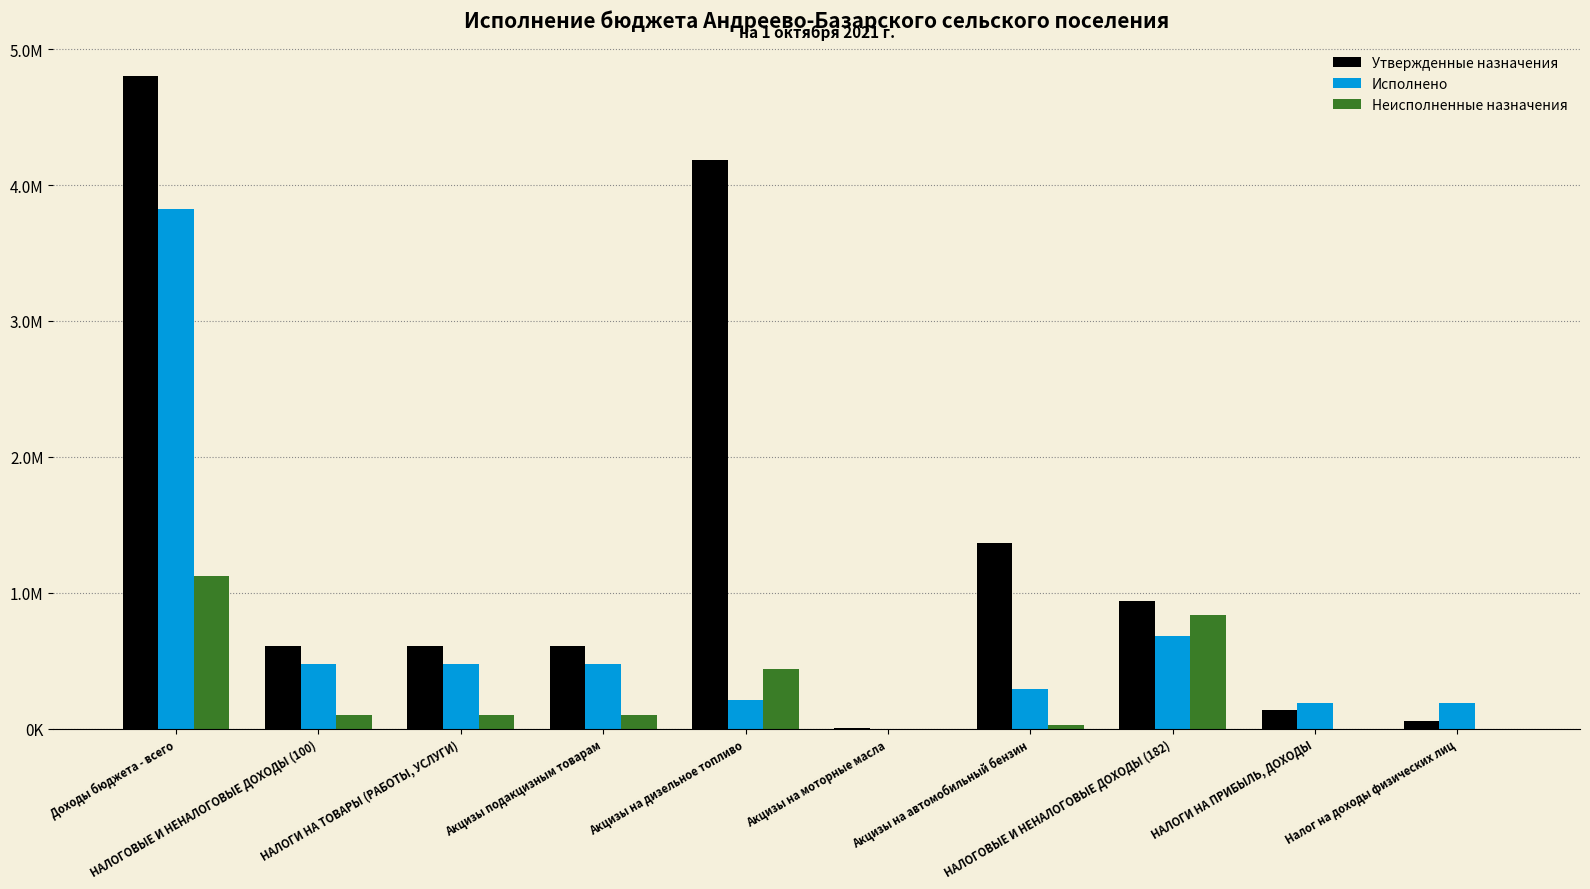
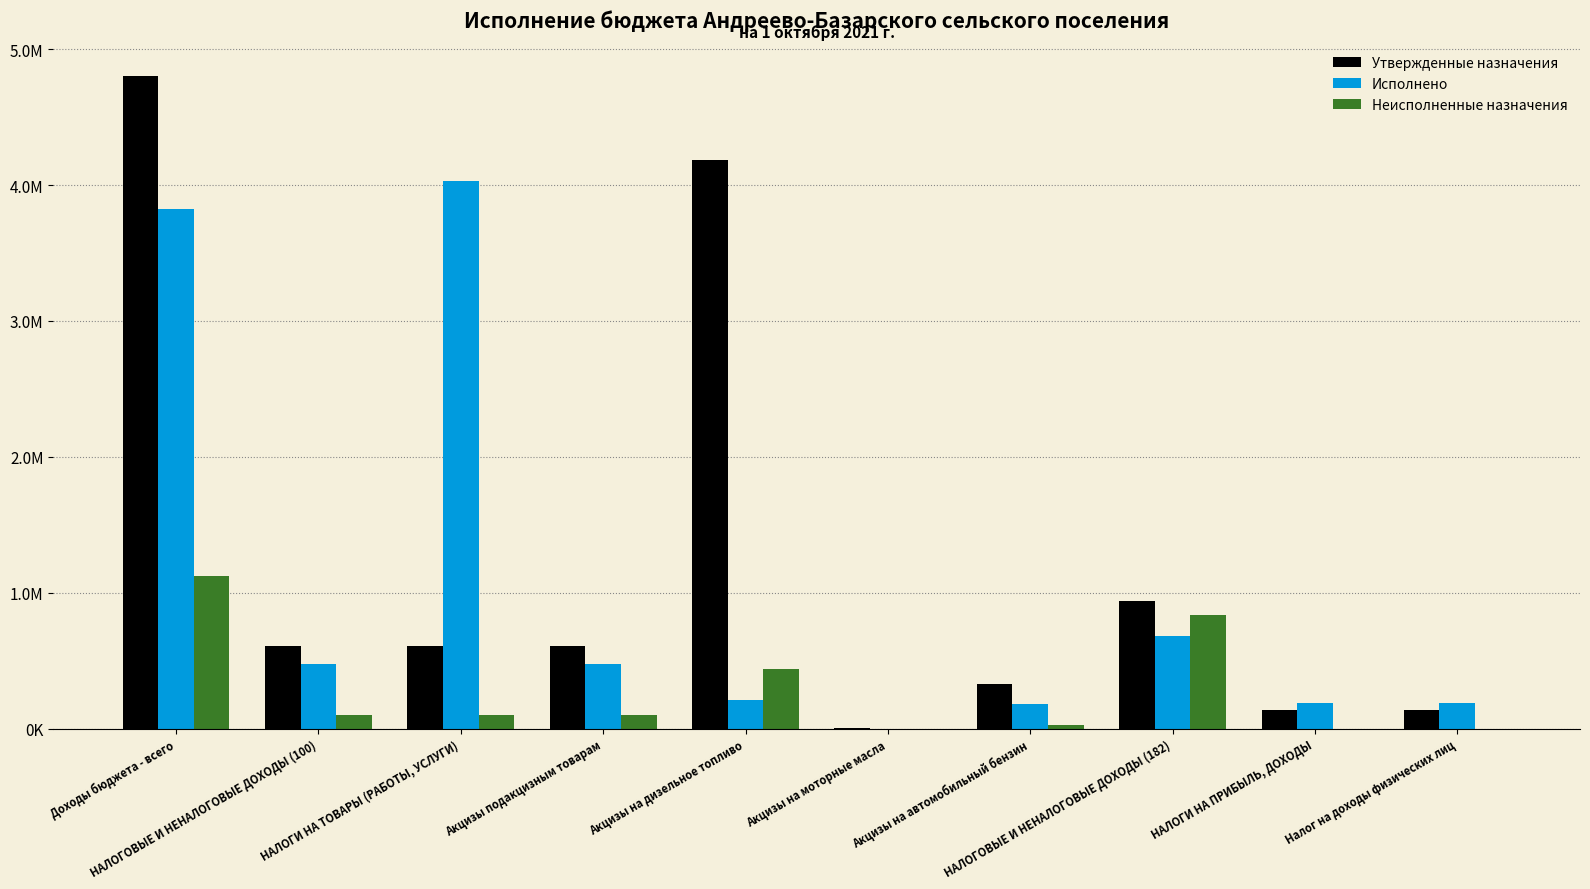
  {
    "Утвержденные назначения": {
      "Доходы бюджета - всего": 4800000,
      "НАЛОГОВЫЕ И НЕНАЛОГОВЫЕ ДОХОДЫ (100)": 610000,
      "НАЛОГИ НА ТОВАРЫ (РАБОТЫ, УСЛУГИ)": 610000,
      "Акцизы подакцизным товарам": 610000,
      "Акцизы на дизельное топливо": 4190000,
-     "Акцизы на автомобильный бензин": 1370000,
+     "Акцизы на автомобильный бензин": 330000,
      "НАЛОГОВЫЕ И НЕНАЛОГОВЫЕ ДОХОДЫ (182)": 940000,
      "НАЛОГИ НА ПРИБЫЛЬ, ДОХОДЫ": 140000,
-     "Налог на доходы физических лиц": 50000
+     "Налог на доходы физических лиц": 140000
    },
    "Исполнено": {
      "Доходы бюджета - всего": 3820000,
      "НАЛОГОВЫЕ И НЕНАЛОГОВЫЕ ДОХОДЫ (100)": 470000,
-     "НАЛОГИ НА ТОВАРЫ (РАБОТЫ, УСЛУГИ)": 470000,
+     "НАЛОГИ НА ТОВАРЫ (РАБОТЫ, УСЛУГИ)": 4030000,
      "Акцизы подакцизным товарам": 470000,
      "Акцизы на дизельное топливо": 210000,
-     "Акцизы на автомобильный бензин": 290000,
+     "Акцизы на автомобильный бензин": 180000,
      "НАЛОГОВЫЕ И НЕНАЛОГОВЫЕ ДОХОДЫ (182)": 680000,
      "НАЛОГИ НА ПРИБЫЛЬ, ДОХОДЫ": 190000,
      "Налог на доходы физических лиц": 190000
    },
    "Неисполненные назначения": {
      "Доходы бюджета - всего": 1130000,
      "НАЛОГОВЫЕ И НЕНАЛОГОВЫЕ ДОХОДЫ (100)": 100000,
      "НАЛОГИ НА ТОВАРЫ (РАБОТЫ, УСЛУГИ)": 100000,
      "Акцизы подакцизным товарам": 100000,
      "Акцизы на дизельное топливо": 440000,
      "Акцизы на автомобильный бензин": 30000,
      "НАЛОГОВЫЕ И НЕНАЛОГОВЫЕ ДОХОДЫ (182)": 840000,
      "НАЛОГИ НА ПРИБЫЛЬ, ДОХОДЫ": 0,
      "Налог на доходы физических лиц": 0
    }
  }
